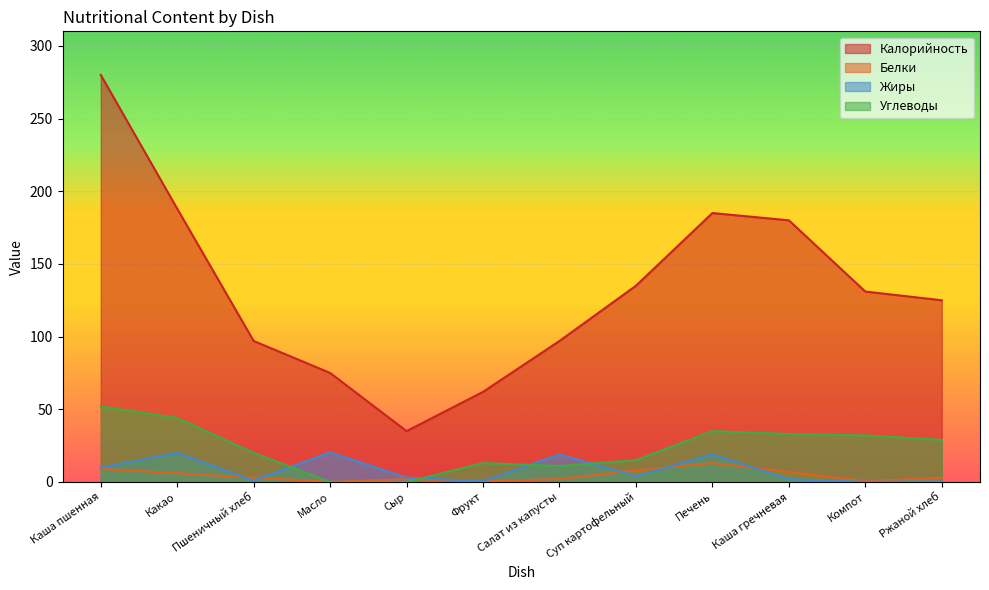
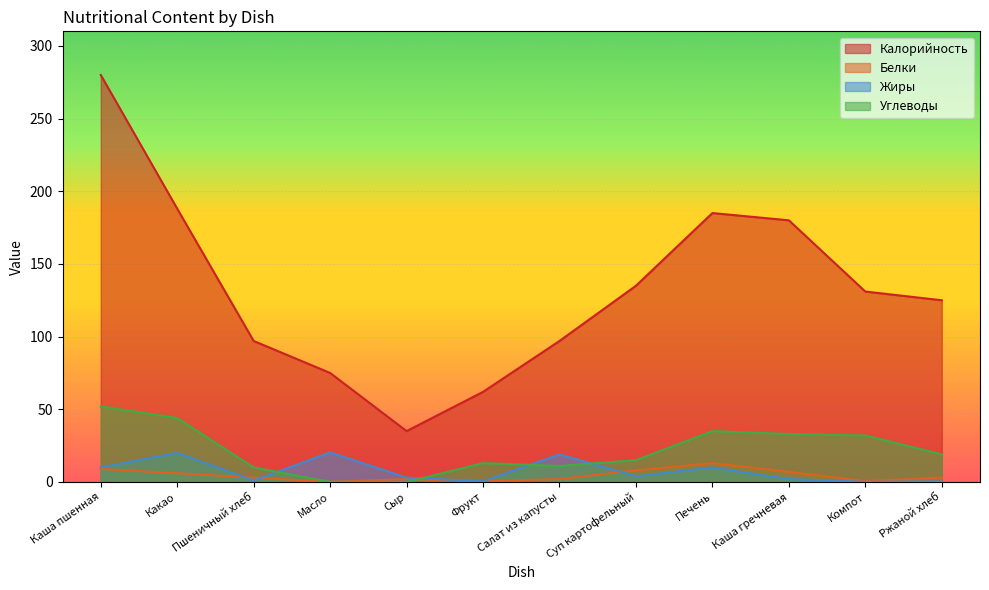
  {
    "Жиры": {
      "Какао": 20,
      "Пшеничный хлеб": 1,
      "Масло": 20,
      "Салат из капусты": 19,
      "Суп картофельный": 4,
-     "Печень": 19,
+     "Печень": 10,
      "Каша гречневая": 2,
      "Ржаной хлеб": 0
    },
    "Углеводы": {
      "Каша пшенная": 52,
      "Какао": 44,
-     "Пшеничный хлеб": 20,
+     "Пшеничный хлеб": 10,
      "Сыр": 0,
      "Фрукт": 13,
      "Салат из капусты": 11,
      "Суп картофельный": 15,
      "Печень": 35,
      "Каша гречневая": 33,
      "Компот": 32,
-     "Ржаной хлеб": 29
+     "Ржаной хлеб": 19
    }
  }
